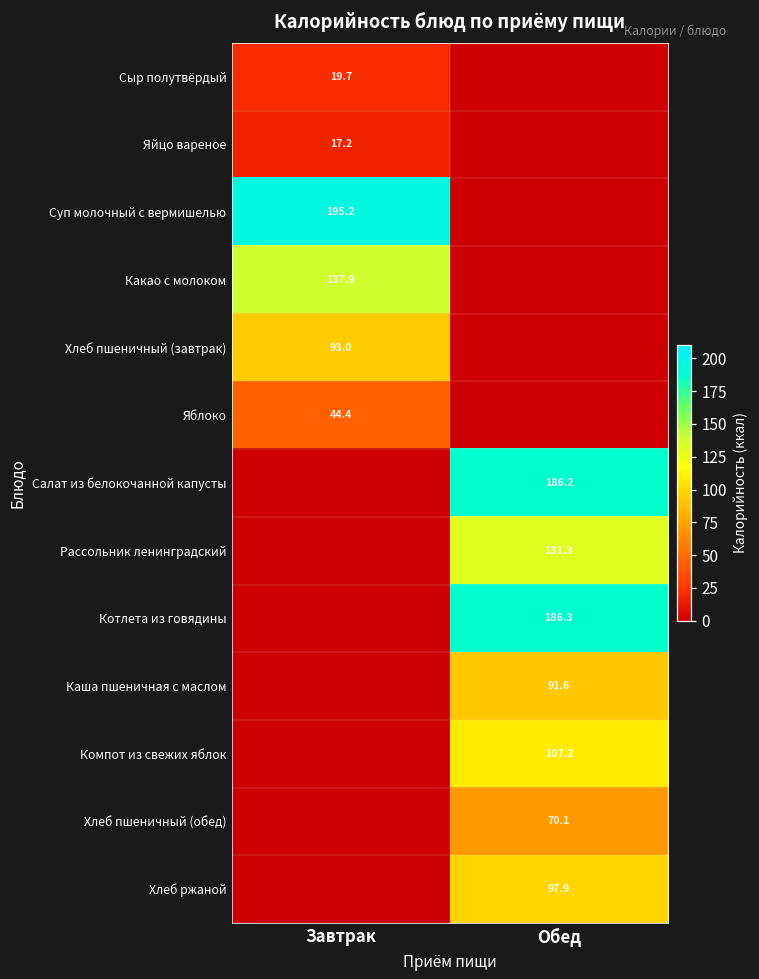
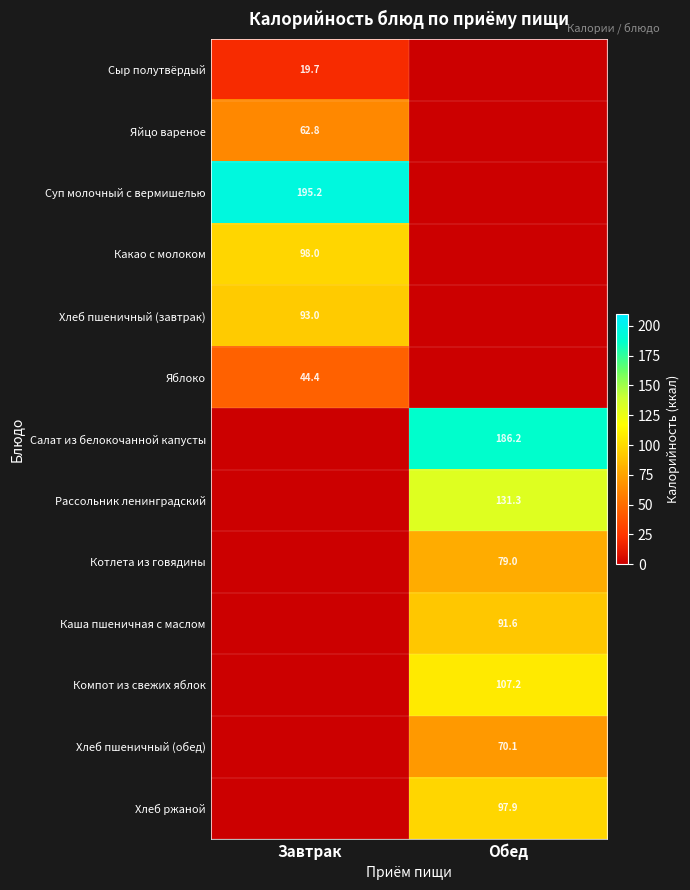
  {
    "Сыр полутвёрдый": {
      "Завтрак": 19.7
    },
    "Яйцо вареное": {
-     "Завтрак": 17.2
+     "Завтрак": 62.8
    },
    "Суп молочный с вермишелью": {
      "Завтрак": 195.2
    },
    "Какао с молоком": {
-     "Завтрак": 137.9
+     "Завтрак": 98.0
    },
    "Хлеб пшеничный (завтрак)": {
      "Завтрак": 93.0
    },
    "Яблоко": {
      "Завтрак": 44.4
    },
    "Салат из белокочанной капусты": {
      "Обед": 186.2
    },
    "Рассольник ленинградский": {
      "Обед": 131.3
    },
    "Котлета из говядины": {
-     "Обед": 186.3
+     "Обед": 79.0
    },
    "Каша пшеничная с маслом": {
      "Обед": 91.6
    },
    "Компот из свежих яблок": {
      "Обед": 107.2
    },
    "Хлеб пшеничный (обед)": {
      "Обед": 70.1
    },
    "Хлеб ржаной": {
      "Обед": 97.9
    }
  }
